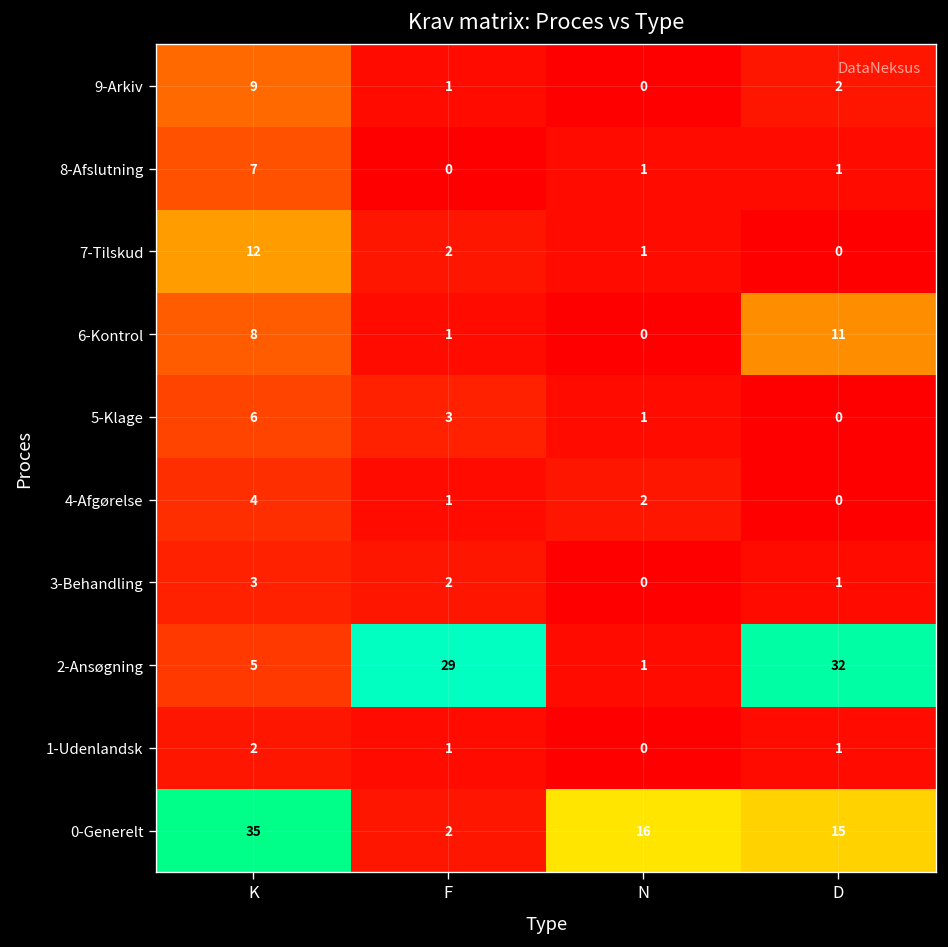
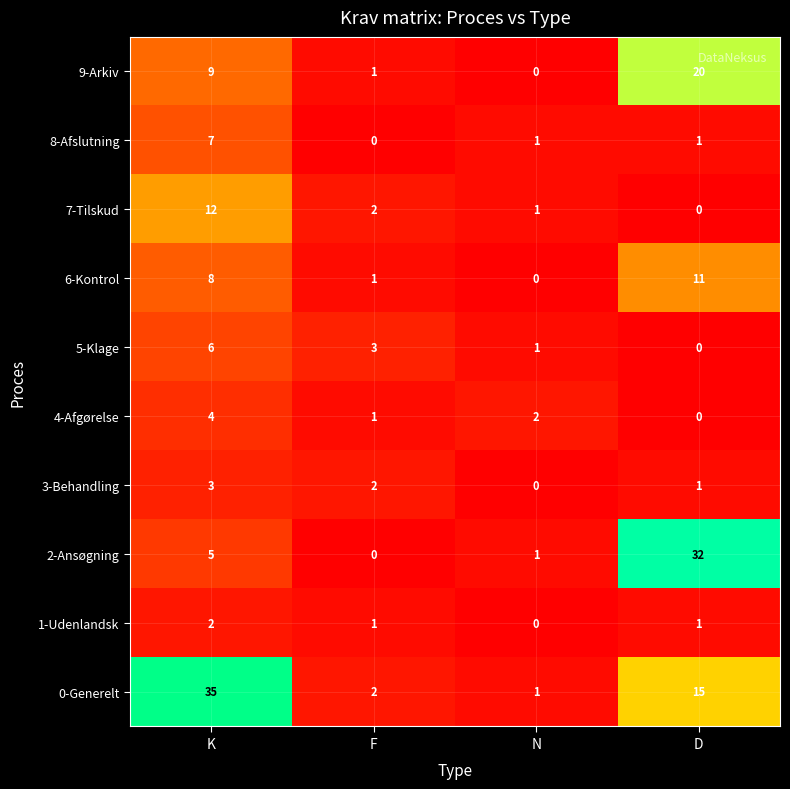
  {
    "9-Arkiv": {
      "K": 9,
      "F": 1,
      "N": 0,
-     "D": 2
+     "D": 20
    },
    "8-Afslutning": {
      "K": 7,
      "F": 0,
      "N": 1,
      "D": 1
    },
    "7-Tilskud": {
      "K": 12,
      "F": 2,
      "N": 1,
      "D": 0
    },
    "6-Kontrol": {
      "K": 8,
      "F": 1,
      "N": 0,
      "D": 11
    },
    "5-Klage": {
      "K": 6,
      "F": 3,
      "N": 1,
      "D": 0
    },
    "4-Afgørelse": {
      "K": 4,
      "F": 1,
      "N": 2,
      "D": 0
    },
    "3-Behandling": {
      "K": 3,
      "F": 2,
      "N": 0,
      "D": 1
    },
    "2-Ansøgning": {
      "K": 5,
-     "F": 29,
+     "F": 0,
      "N": 1,
      "D": 32
    },
    "1-Udenlandsk": {
      "K": 2,
      "F": 1,
      "N": 0,
      "D": 1
    },
    "0-Generelt": {
      "K": 35,
      "F": 2,
-     "N": 16,
+     "N": 1,
      "D": 15
    }
  }
